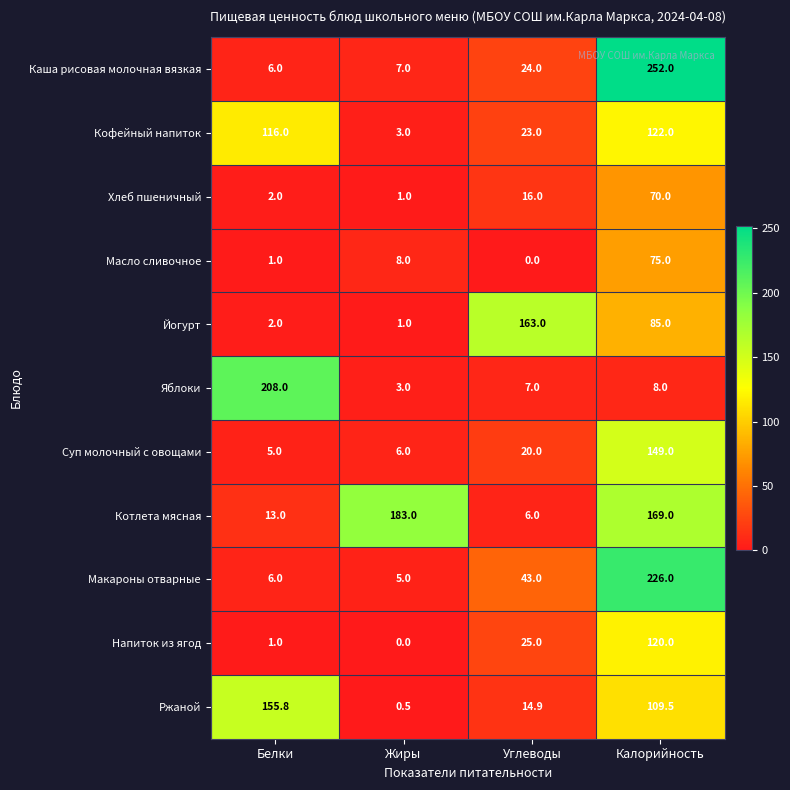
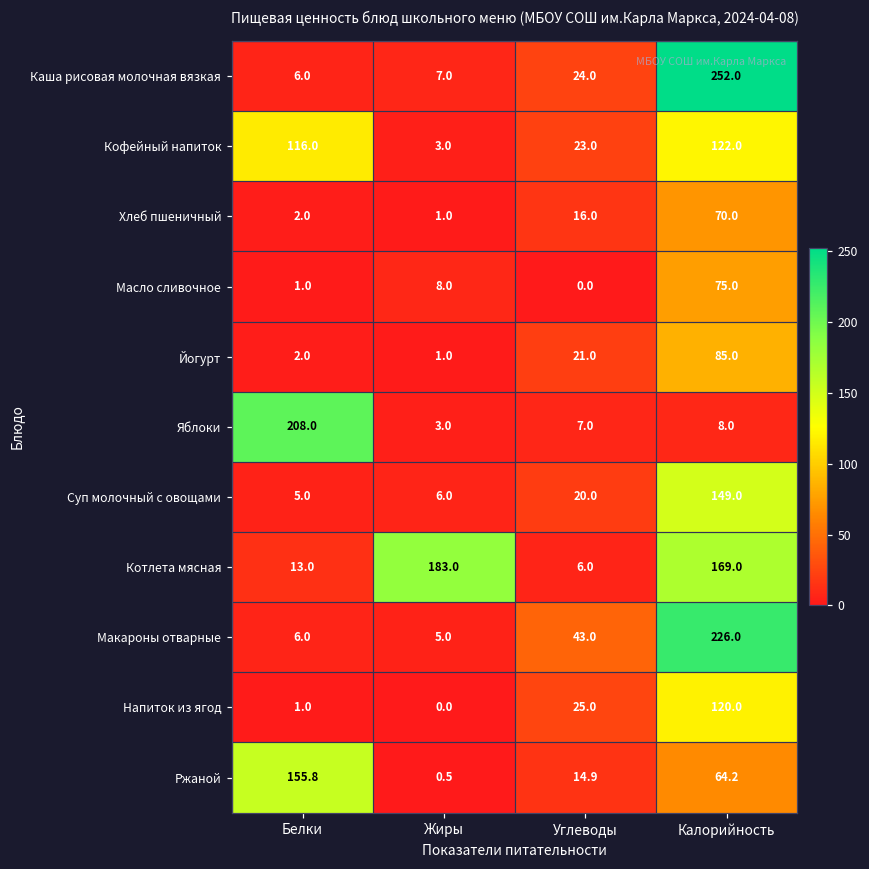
  {
    "Каша рисовая молочная вязкая": {
      "Белки": 6.0,
      "Жиры": 7.0,
      "Углеводы": 24.0
    },
    "Кофейный напиток": {
      "Белки": 116.0,
      "Жиры": 3.0,
      "Углеводы": 23.0,
      "Калорийность": 122.0
    },
    "Хлеб пшеничный": {
      "Белки": 2.0,
      "Жиры": 1.0,
      "Углеводы": 16.0,
      "Калорийность": 70.0
    },
    "Масло сливочное": {
      "Белки": 1.0,
      "Жиры": 8.0,
      "Углеводы": 0.0,
      "Калорийность": 75.0
    },
    "Йогурт": {
      "Белки": 2.0,
      "Жиры": 1.0,
-     "Углеводы": 163.0,
+     "Углеводы": 21.0,
      "Калорийность": 85.0
    },
    "Яблоки": {
      "Белки": 208.0,
      "Жиры": 3.0,
      "Углеводы": 7.0,
      "Калорийность": 8.0
    },
    "Суп молочный с овощами": {
      "Белки": 5.0,
      "Жиры": 6.0,
      "Углеводы": 20.0,
      "Калорийность": 149.0
    },
    "Котлета мясная": {
      "Белки": 13.0,
      "Жиры": 183.0,
      "Углеводы": 6.0,
      "Калорийность": 169.0
    },
    "Макароны отварные": {
      "Белки": 6.0,
      "Жиры": 5.0,
      "Углеводы": 43.0,
      "Калорийность": 226.0
    },
    "Напиток из ягод": {
      "Белки": 1.0,
      "Жиры": 0.0,
      "Углеводы": 25.0,
      "Калорийность": 120.0
    },
    "Ржаной": {
      "Белки": 155.8,
      "Жиры": 0.5,
      "Углеводы": 14.9,
-     "Калорийность": 109.5
+     "Калорийность": 64.2
    }
  }
